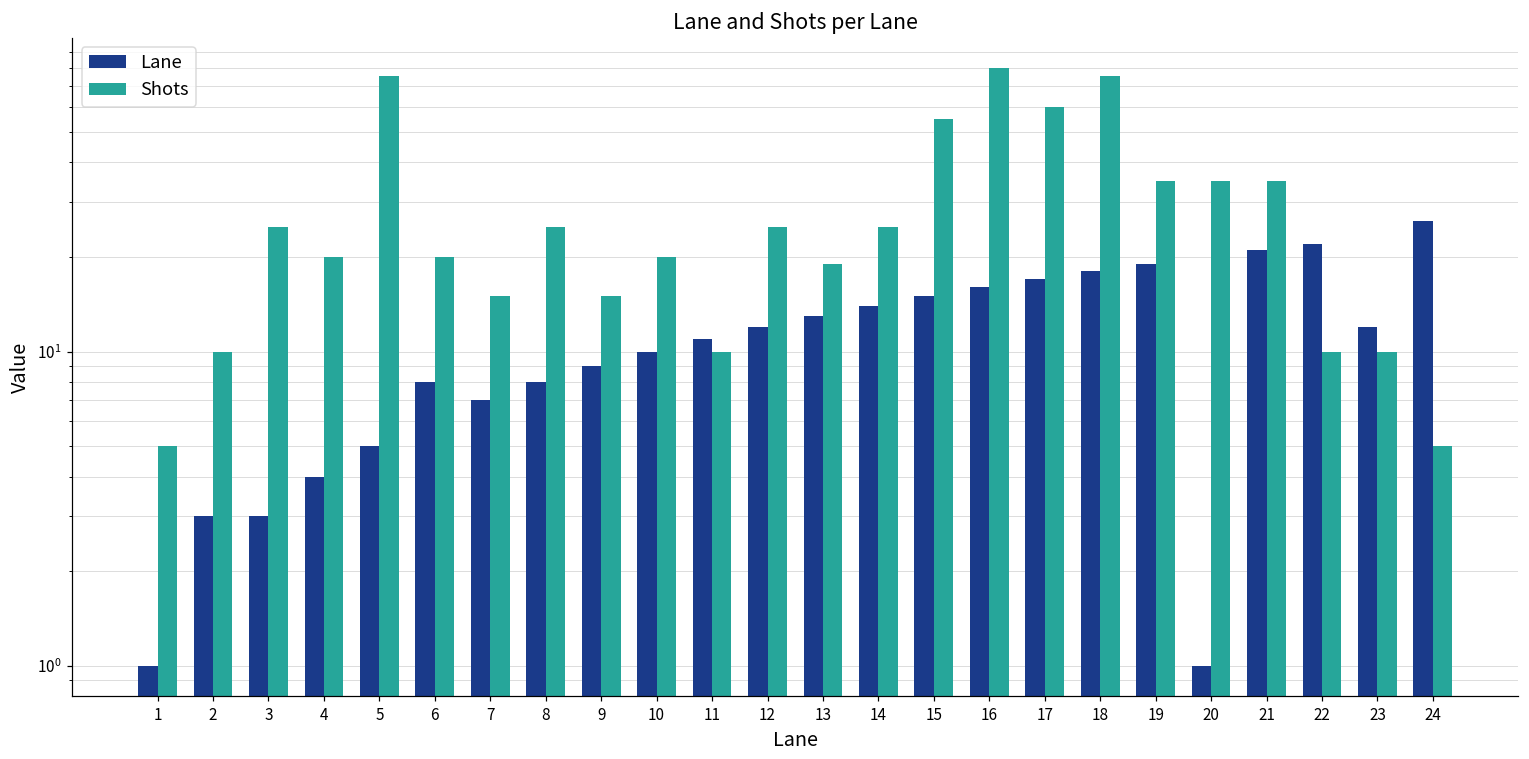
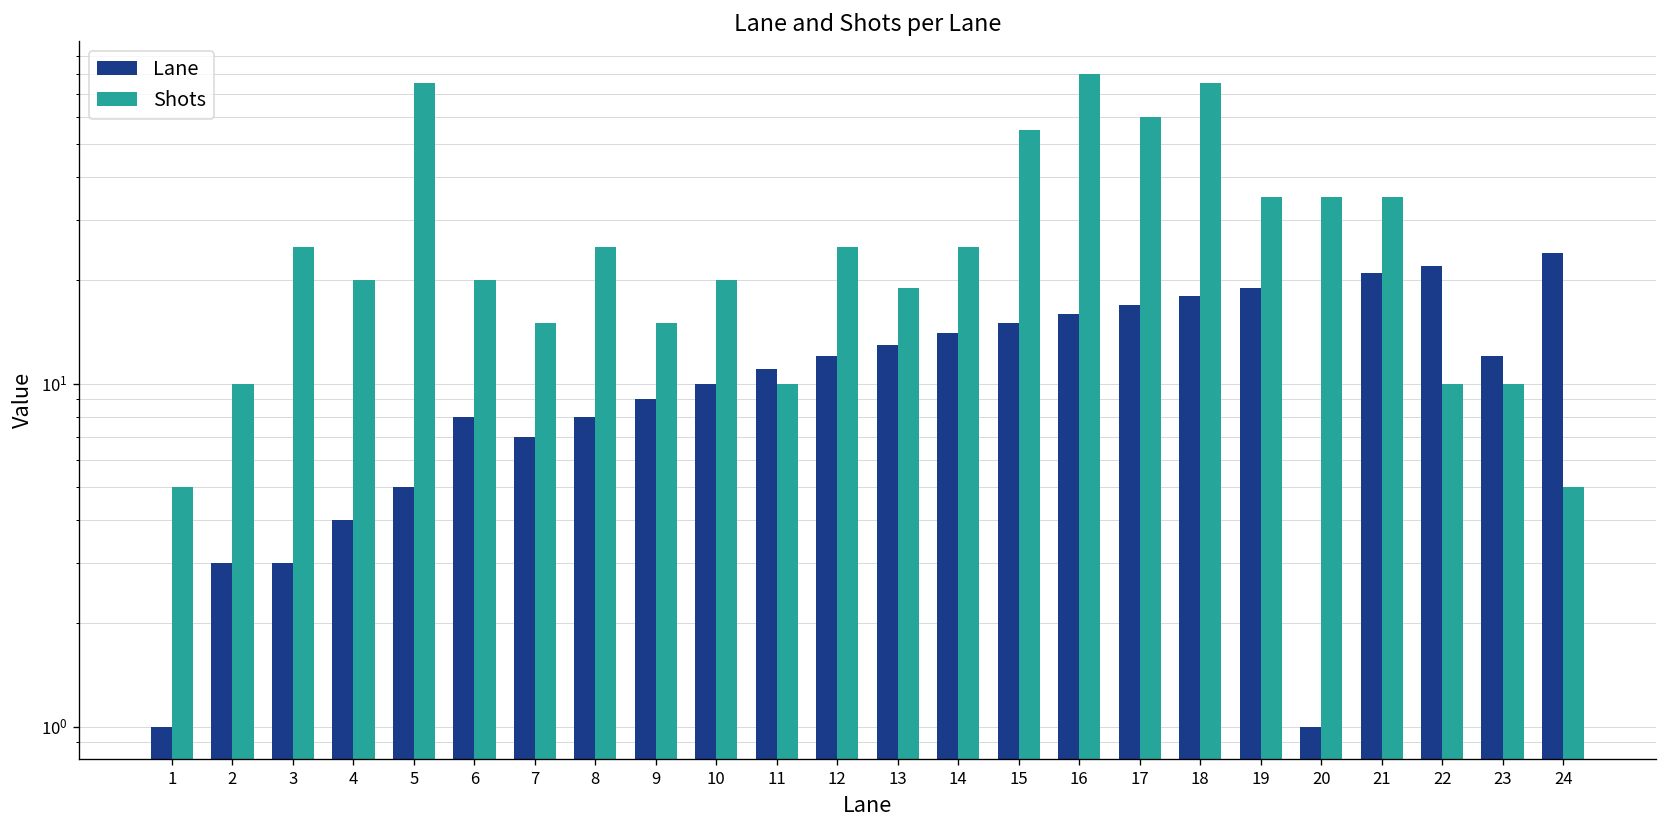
  {
    "Lane": {
      "1": 1,
      "2": 3,
      "3": 3,
      "4": 4,
      "5": 5,
      "6": 8,
      "7": 7,
      "8": 8,
      "9": 9,
      "10": 10,
      "11": 11,
      "12": 12,
      "13": 13,
      "14": 14,
      "15": 15,
      "16": 16,
      "17": 17,
      "18": 18,
      "19": 19,
      "20": 1,
      "21": 21,
      "22": 22,
      "23": 12,
-     "24": 26
+     "24": 24
    },
    "Shots": {
      "1": 5,
      "2": 10,
      "3": 25,
      "4": 20,
      "5": 75,
      "6": 20,
      "7": 15,
      "8": 25,
      "9": 15,
      "10": 20,
      "11": 10,
      "12": 25,
      "13": 19,
      "14": 25,
      "15": 55,
      "16": 80,
      "17": 60,
      "18": 75,
      "19": 35,
      "20": 35,
      "21": 35,
      "22": 10,
      "23": 10,
      "24": 5
    }
  }
